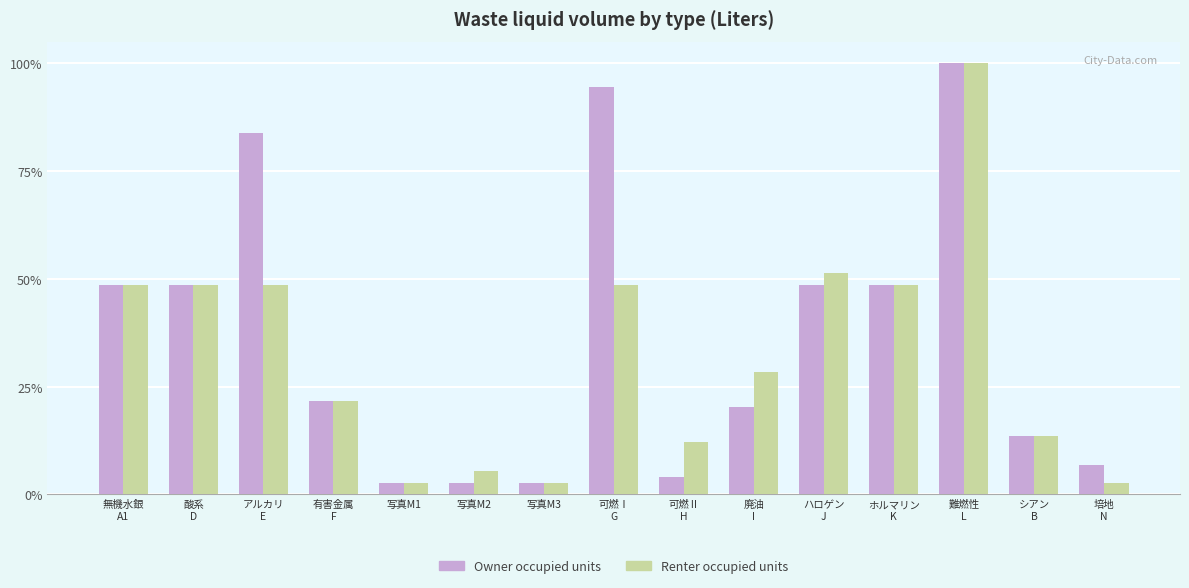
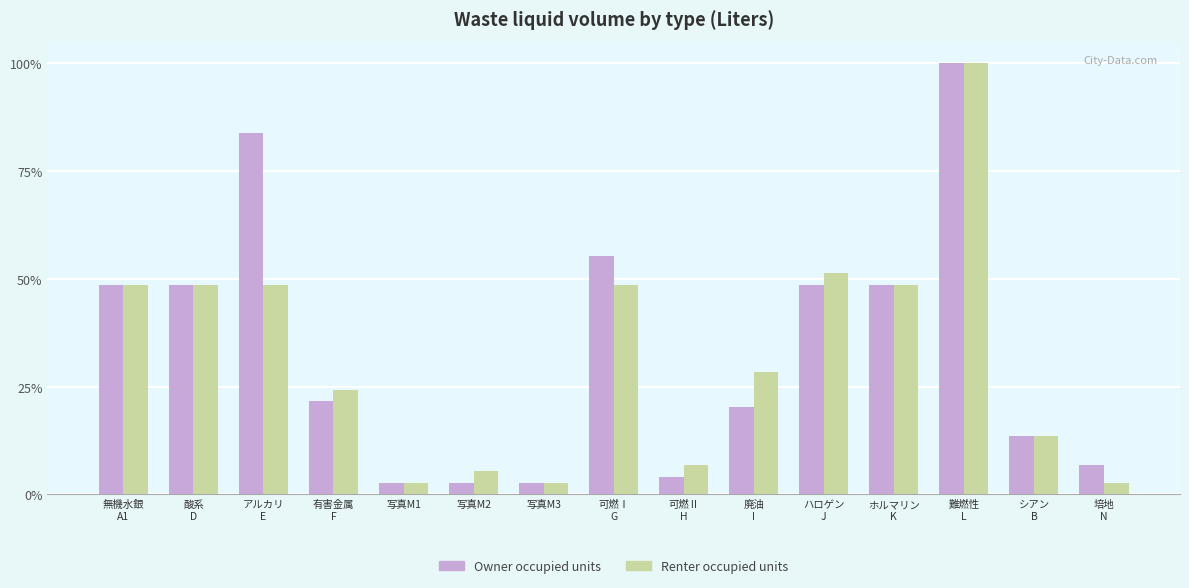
  {
    "Owner occupied units": {
      "無機水銀 A1": "49%",
      "酸系 D": "49%",
      "アルカリ E": "84%",
      "有害金属 F": "22%",
      "写真M1": "3%",
      "写真M2": "3%",
      "写真M3": "3%",
-     "可燃Ⅰ G": "95%",
+     "可燃Ⅰ G": "55%",
      "可燃Ⅱ H": "4%",
      "廃油 I": "20%",
      "ハロゲン J": "49%",
      "ホルマリン K": "49%",
      "難燃性 L": "100%",
      "シアン B": "14%",
      "培地 N": "7%"
    },
    "Renter occupied units": {
      "無機水銀 A1": "49%",
      "酸系 D": "49%",
      "アルカリ E": "49%",
-     "有害金属 F": "22%",
+     "有害金属 F": "24%",
      "写真M1": "3%",
      "写真M2": "5%",
      "写真M3": "3%",
      "可燃Ⅰ G": "49%",
-     "可燃Ⅱ H": "12%",
+     "可燃Ⅱ H": "7%",
      "廃油 I": "28%",
      "ハロゲン J": "51%",
      "ホルマリン K": "49%",
      "難燃性 L": "100%",
      "シアン B": "14%",
      "培地 N": "3%"
    }
  }
